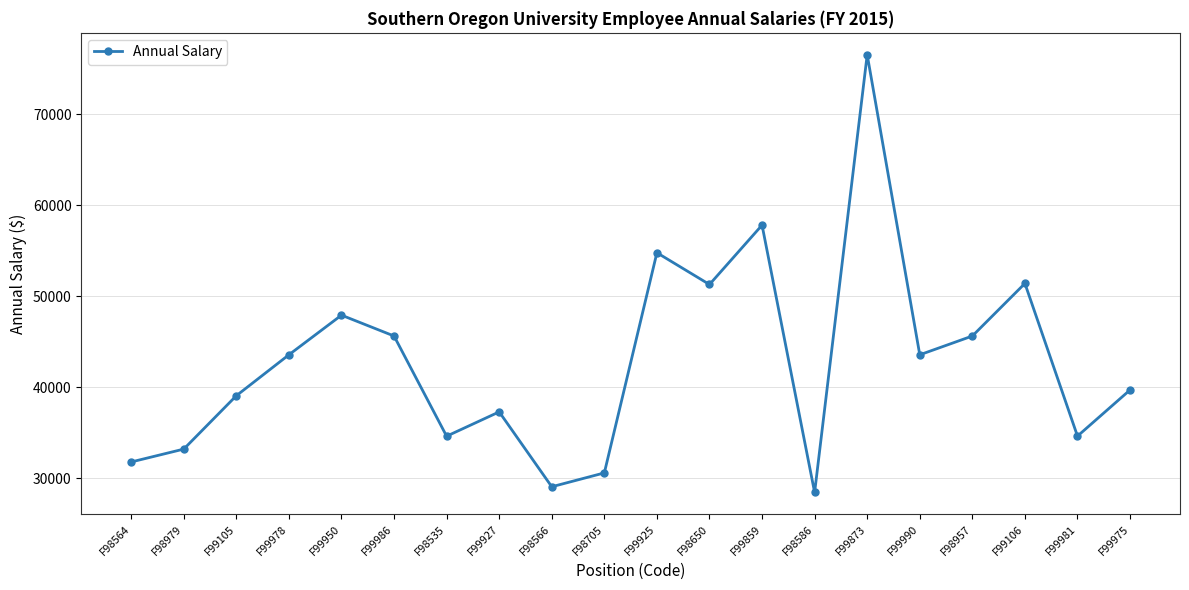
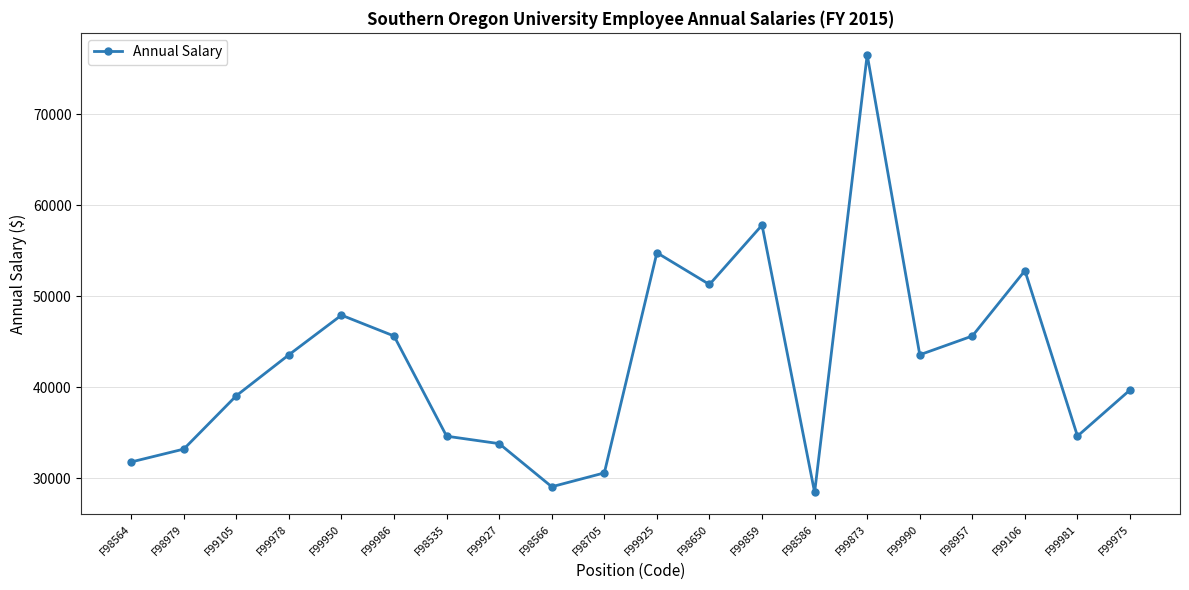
  {
    "F98564": 32000,
    "F98979": 33000,
    "F99105": 39000,
    "F99978": 44000,
    "F99950": 48000,
    "F99986": 46000,
    "F98535": 35000,
-   "F99927": 37000,
+   "F99927": 34000,
    "F98566": 29000,
    "F98705": 31000,
    "F99925": 55000,
    "F98650": 51000,
    "F99859": 58000,
    "F98586": 28000,
    "F99873": 77000,
    "F99990": 44000,
    "F98957": 46000,
-   "F99106": 51000,
+   "F99106": 53000,
    "F99981": 35000,
    "F99975": 40000
  }
